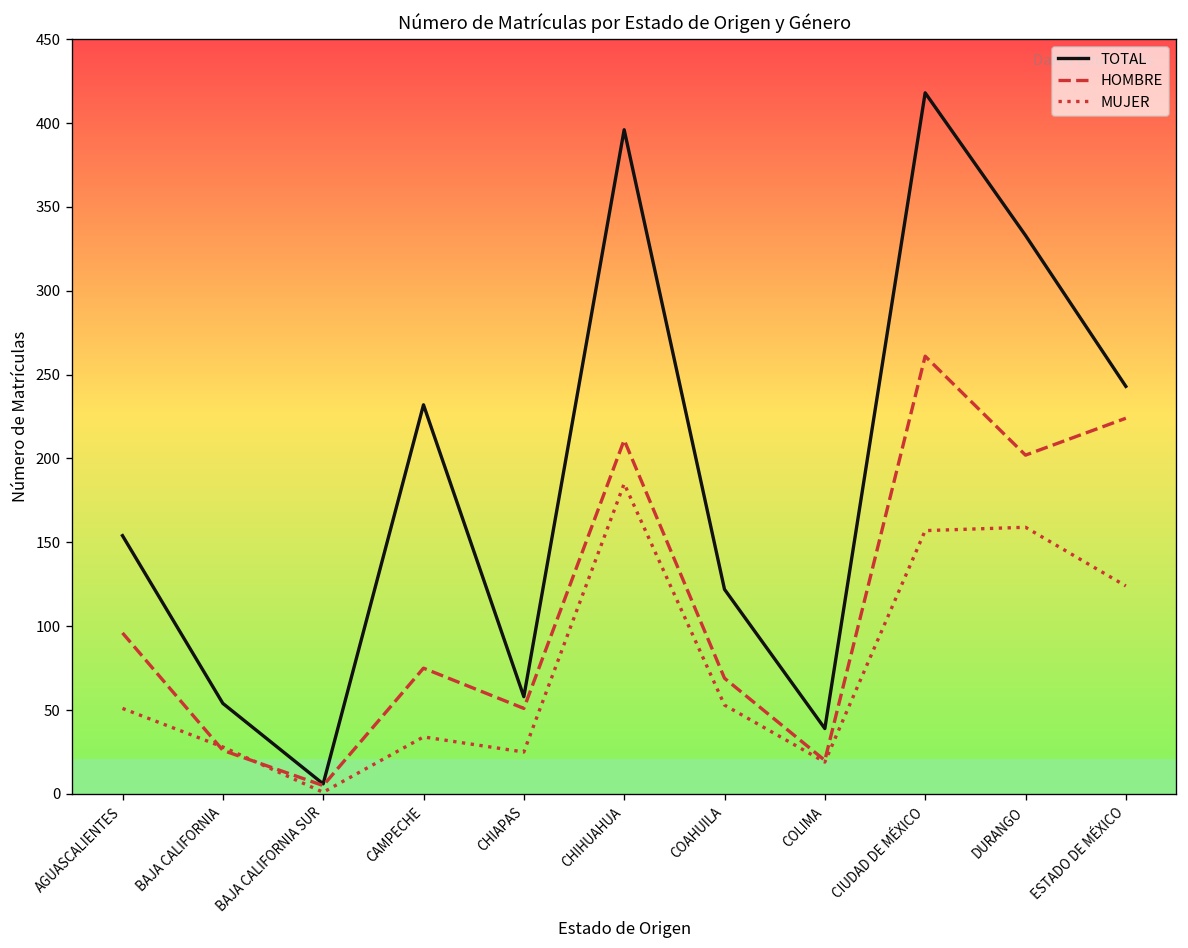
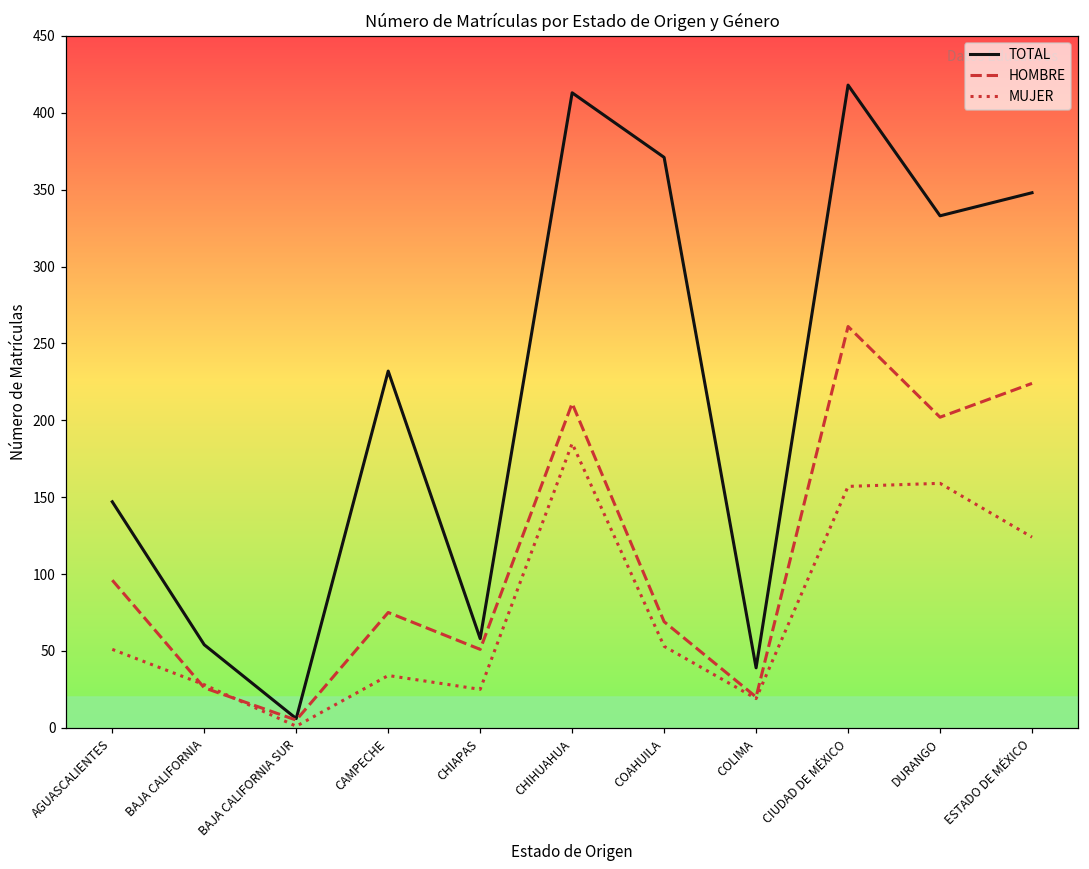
  {
    "TOTAL": {
-     "AGUASCALIENTES": 154,
+     "AGUASCALIENTES": 147,
      "BAJA CALIFORNIA": 54,
      "CAMPECHE": 232,
      "CHIAPAS": 58,
-     "CHIHUAHUA": 396,
-     "COAHUILA": 122,
+     "CHIHUAHUA": 413,
+     "COAHUILA": 371,
      "COLIMA": 39,
      "CIUDAD DE MÉXICO": 418,
      "DURANGO": 333,
-     "ESTADO DE MÉXICO": 243
+     "ESTADO DE MÉXICO": 348
    }
  }
